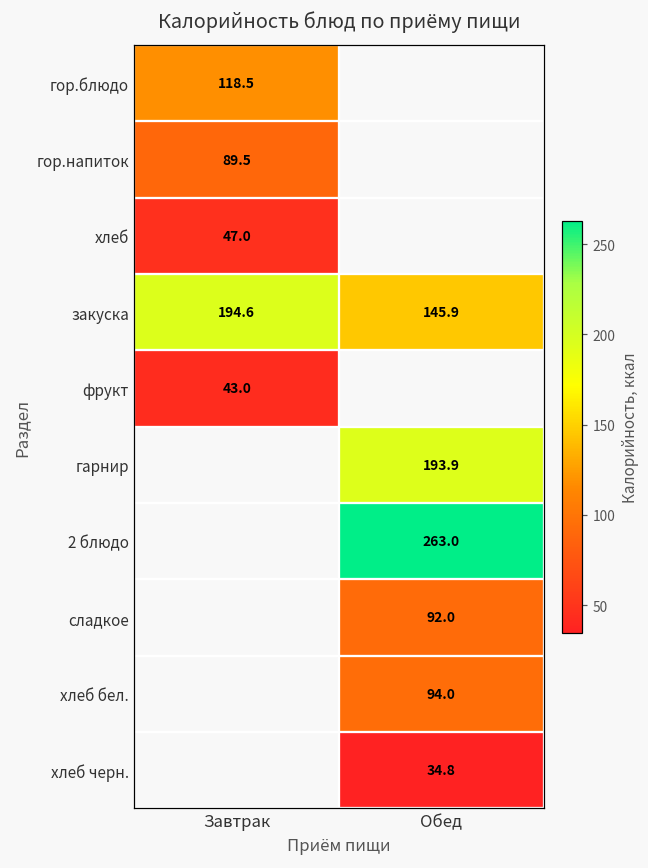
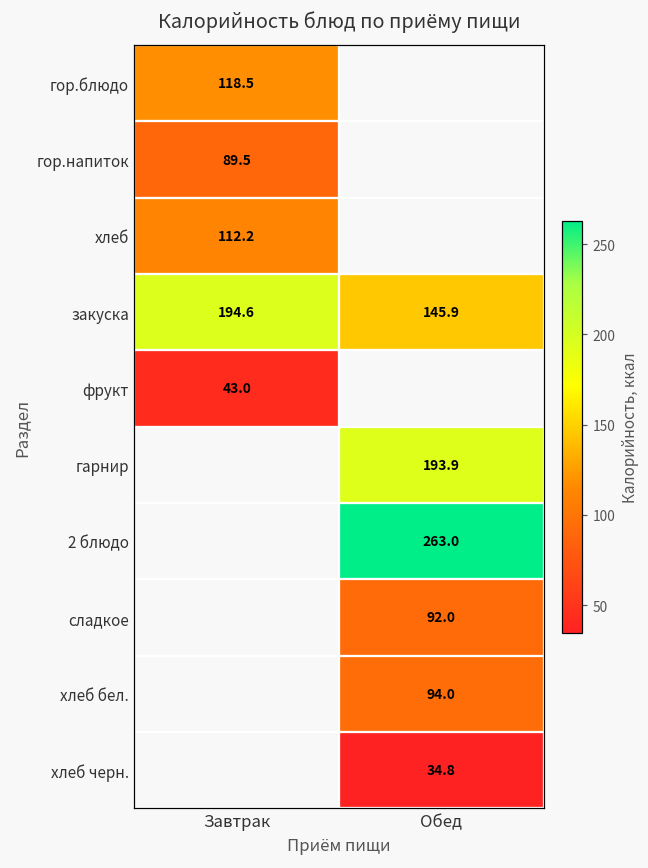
  {
    "гор.блюдо": {
      "Завтрак": 118.5
    },
    "гор.напиток": {
      "Завтрак": 89.5
    },
    "хлеб": {
-     "Завтрак": 47.0
+     "Завтрак": 112.2
    },
    "закуска": {
      "Завтрак": 194.6,
      "Обед": 145.9
    },
    "фрукт": {
      "Завтрак": 43.0
    },
    "гарнир": {
      "Обед": 193.9
    },
    "2 блюдо": {
      "Обед": 263.0
    },
    "сладкое": {
      "Обед": 92.0
    },
    "хлеб бел.": {
      "Обед": 94.0
    },
    "хлеб черн.": {
      "Обед": 34.8
    }
  }
